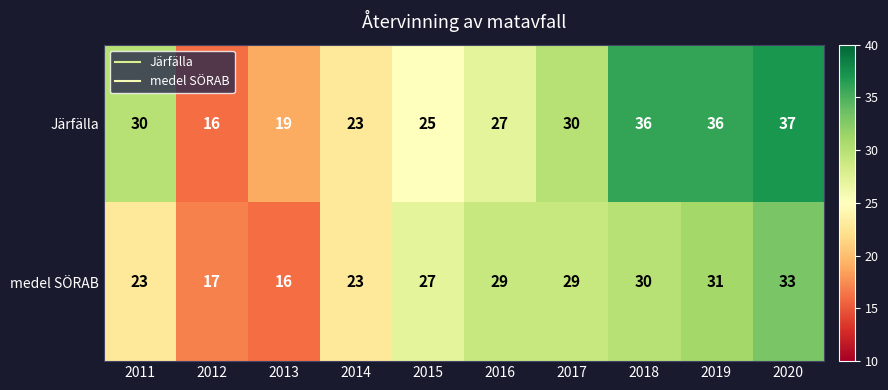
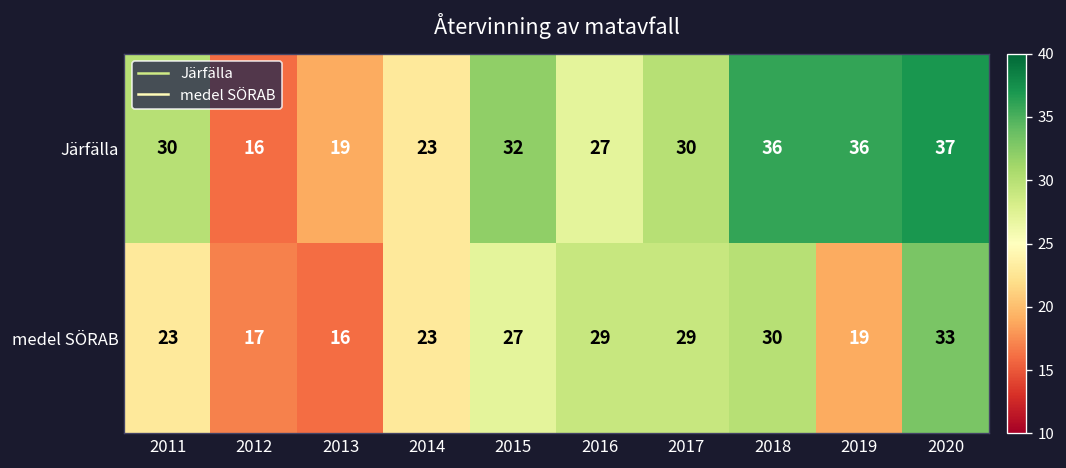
  {
    "Järfälla": {
      "2011": 30,
      "2012": 16,
      "2013": 19,
      "2014": 23,
-     "2015": 25,
+     "2015": 32,
      "2016": 27,
      "2017": 30,
      "2018": 36,
      "2019": 36,
      "2020": 37
    },
    "medel SÖRAB": {
      "2011": 23,
      "2012": 17,
      "2013": 16,
      "2014": 23,
      "2015": 27,
      "2016": 29,
      "2017": 29,
      "2018": 30,
-     "2019": 31,
+     "2019": 19,
      "2020": 33
    }
  }
